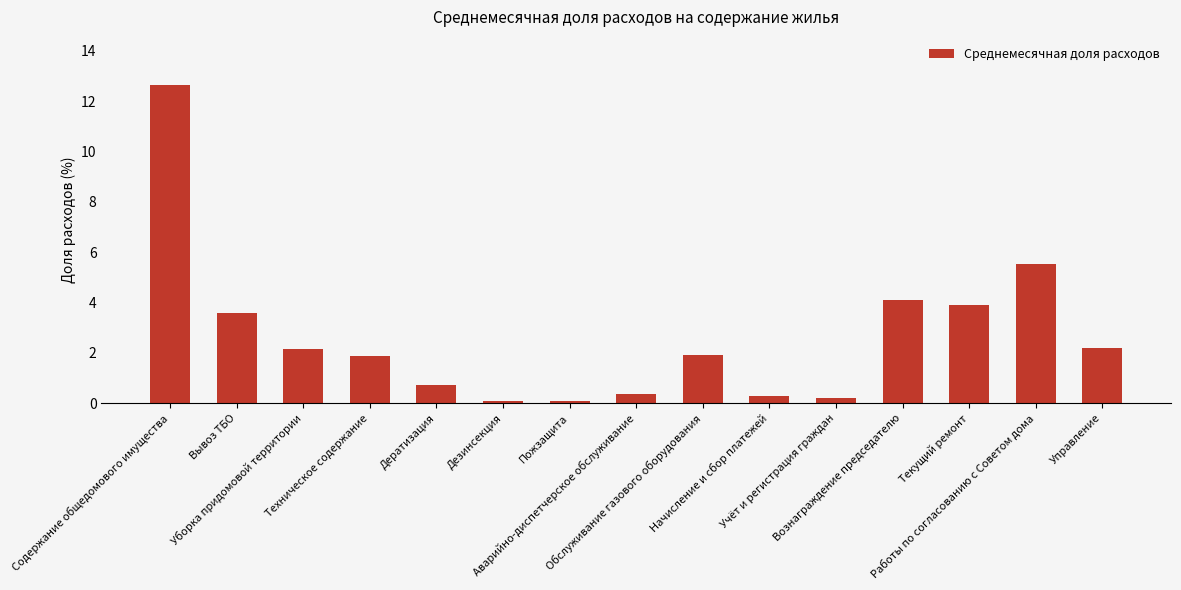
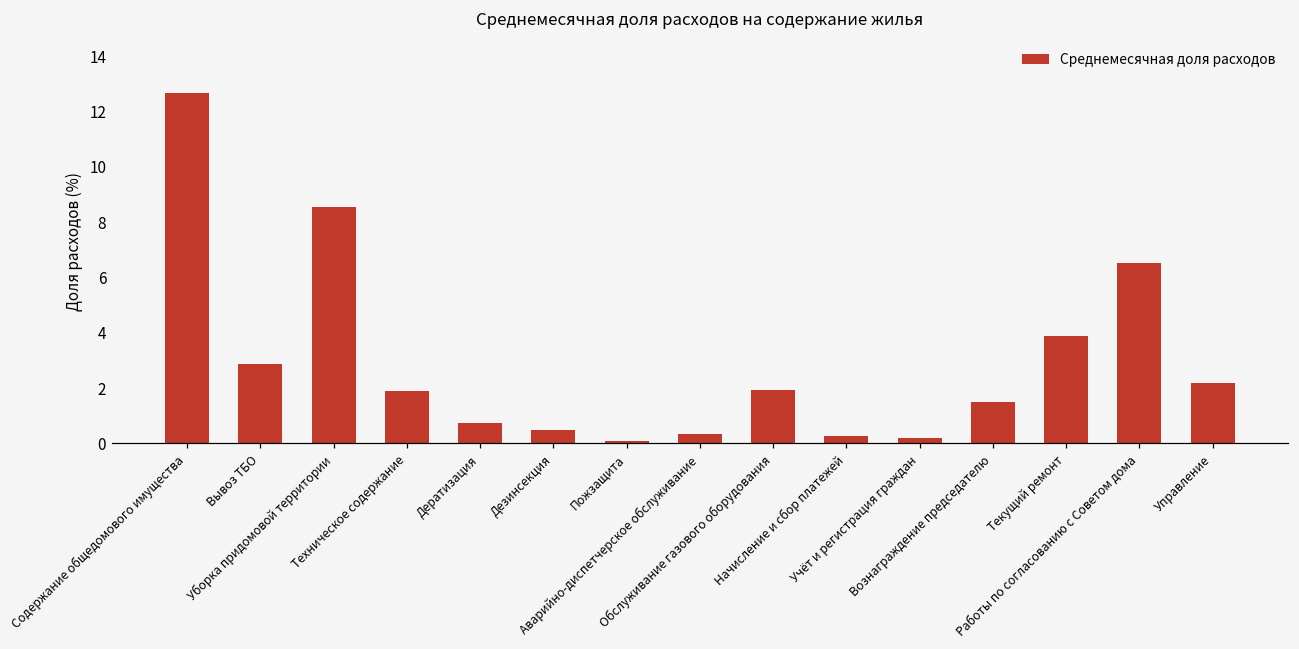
  {
    "Содержание общедомового имущества": 12.7,
-   "Вывоз ТБО": 3.6,
-   "Уборка придомовой территории": 2.1,
+   "Вывоз ТБО": 2.9,
+   "Уборка придомовой территории": 8.6,
    "Техническое содержание": 1.9,
    "Дератизация": 0.7,
-   "Дезинсекция": 0.1,
+   "Дезинсекция": 0.5,
    "Аварийно-диспетчерское обслуживание": 0.4,
    "Обслуживание газового оборудования": 1.9,
    "Начисление и сбор платежей": 0.3,
    "Учёт и регистрация граждан": 0.2,
-   "Вознаграждение председателю": 4.1,
+   "Вознаграждение председателю": 1.5,
    "Текущий ремонт": 3.9,
-   "Работы по согласованию с Советом дома": 5.5,
+   "Работы по согласованию с Советом дома": 6.5,
    "Управление": 2.2
  }
